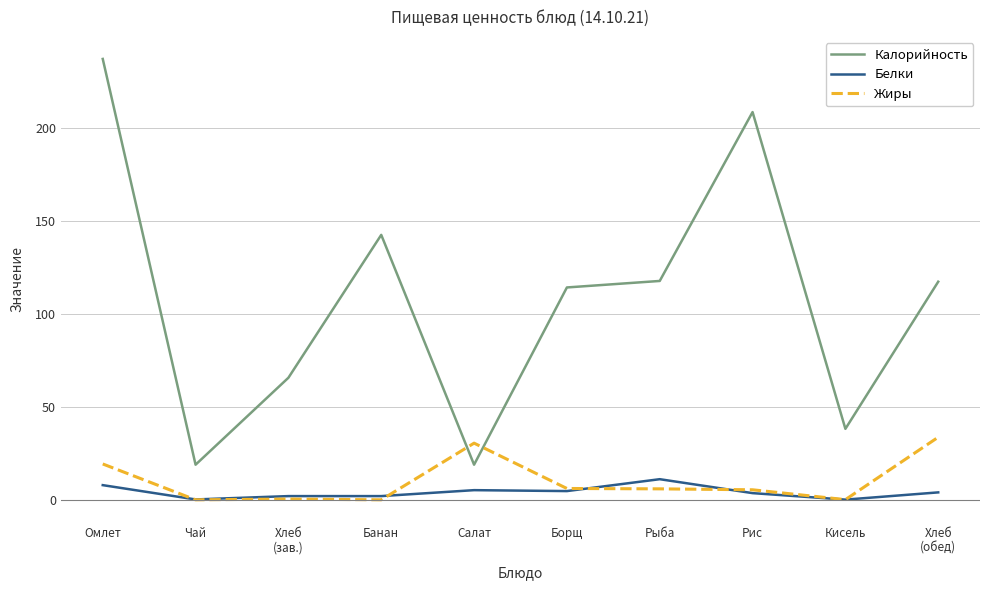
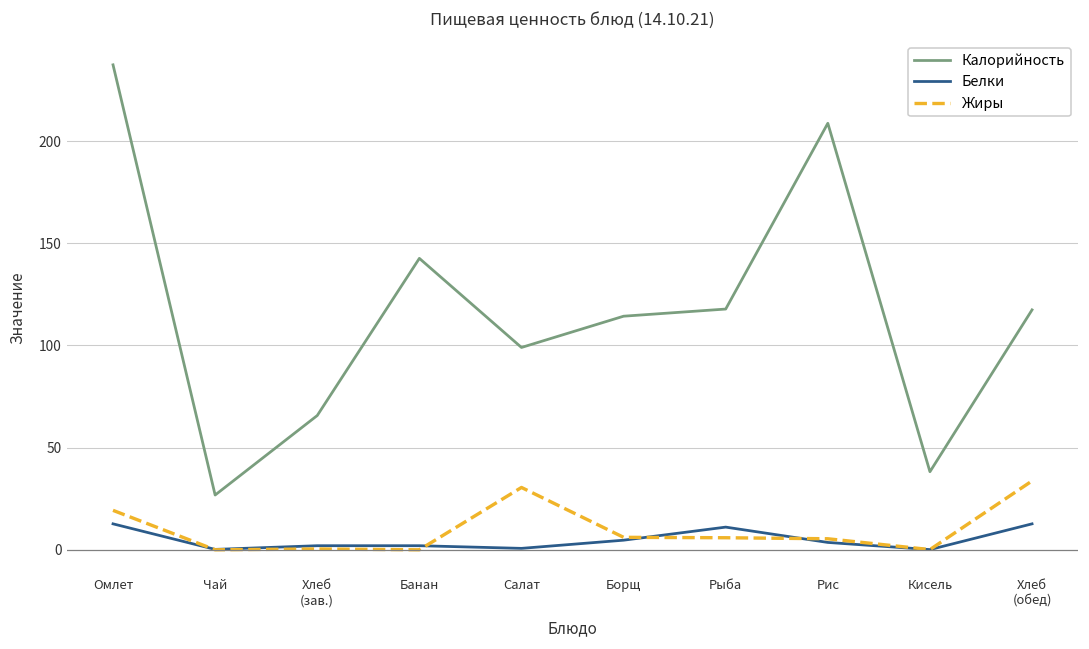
  {
    "Калорийность": {
      "Омлет": 237,
-     "Чай": 19,
+     "Чай": 27,
      "Хлеб (зав.)": 66,
      "Банан": 143,
-     "Салат": 19,
+     "Салат": 99,
      "Борщ": 114,
      "Рыба": 118,
      "Рис": 209,
      "Кисель": 38,
      "Хлеб (обед)": 117
    },
    "Белки": {
-     "Омлет": 8,
+     "Омлет": 13,
      "Хлеб (зав.)": 2,
      "Банан": 2,
-     "Салат": 5,
+     "Салат": 1,
      "Борщ": 5,
      "Рыба": 11,
      "Рис": 4,
-     "Хлеб (обед)": 4
+     "Хлеб (обед)": 13
    },
    "Жиры": {
      "Омлет": 19,
      "Хлеб (зав.)": 0,
      "Банан": 0,
      "Салат": 31,
      "Борщ": 6,
      "Рыба": 6,
      "Рис": 5,
      "Хлеб (обед)": 34
    }
  }
